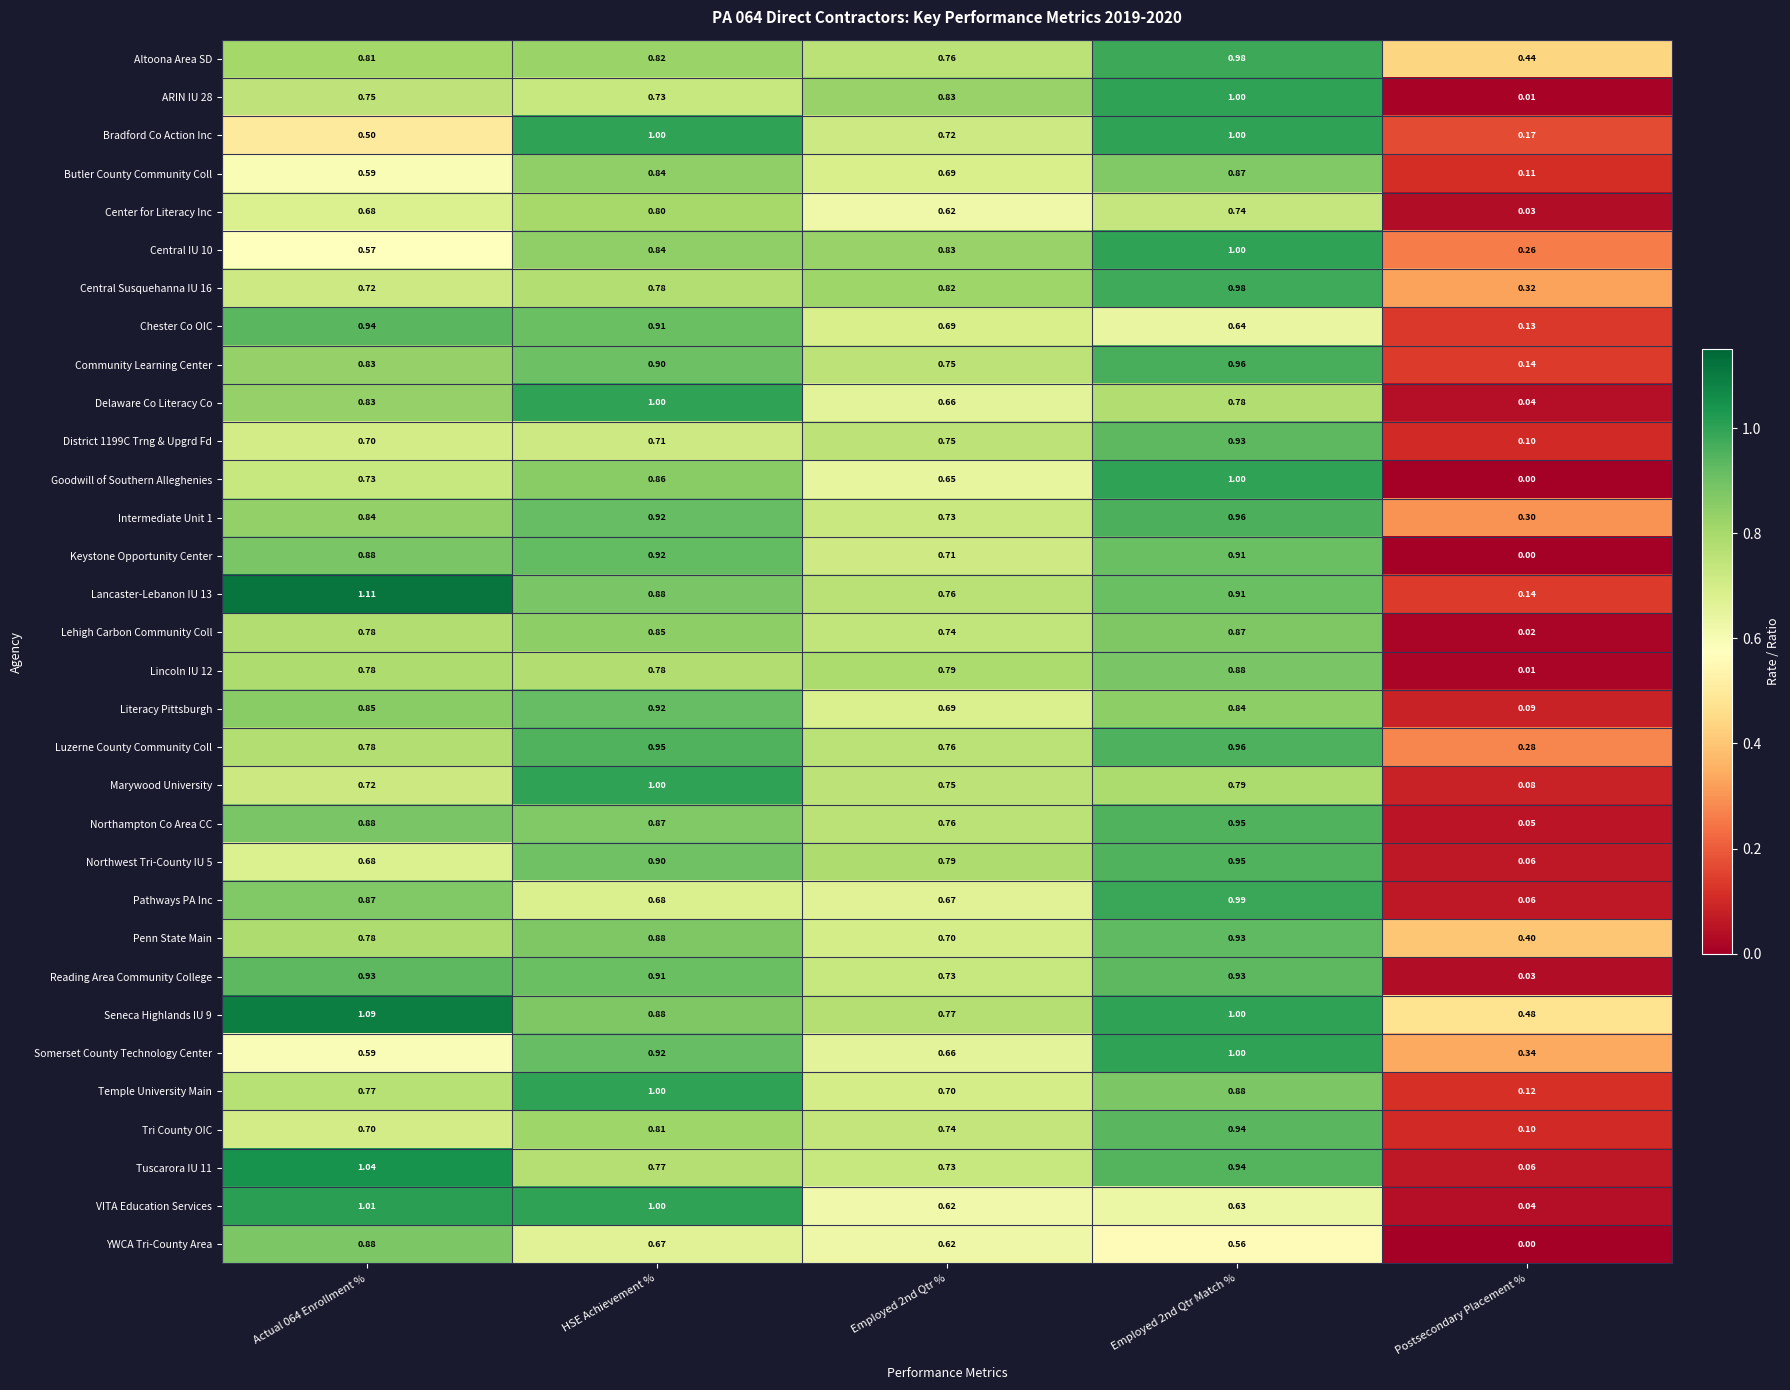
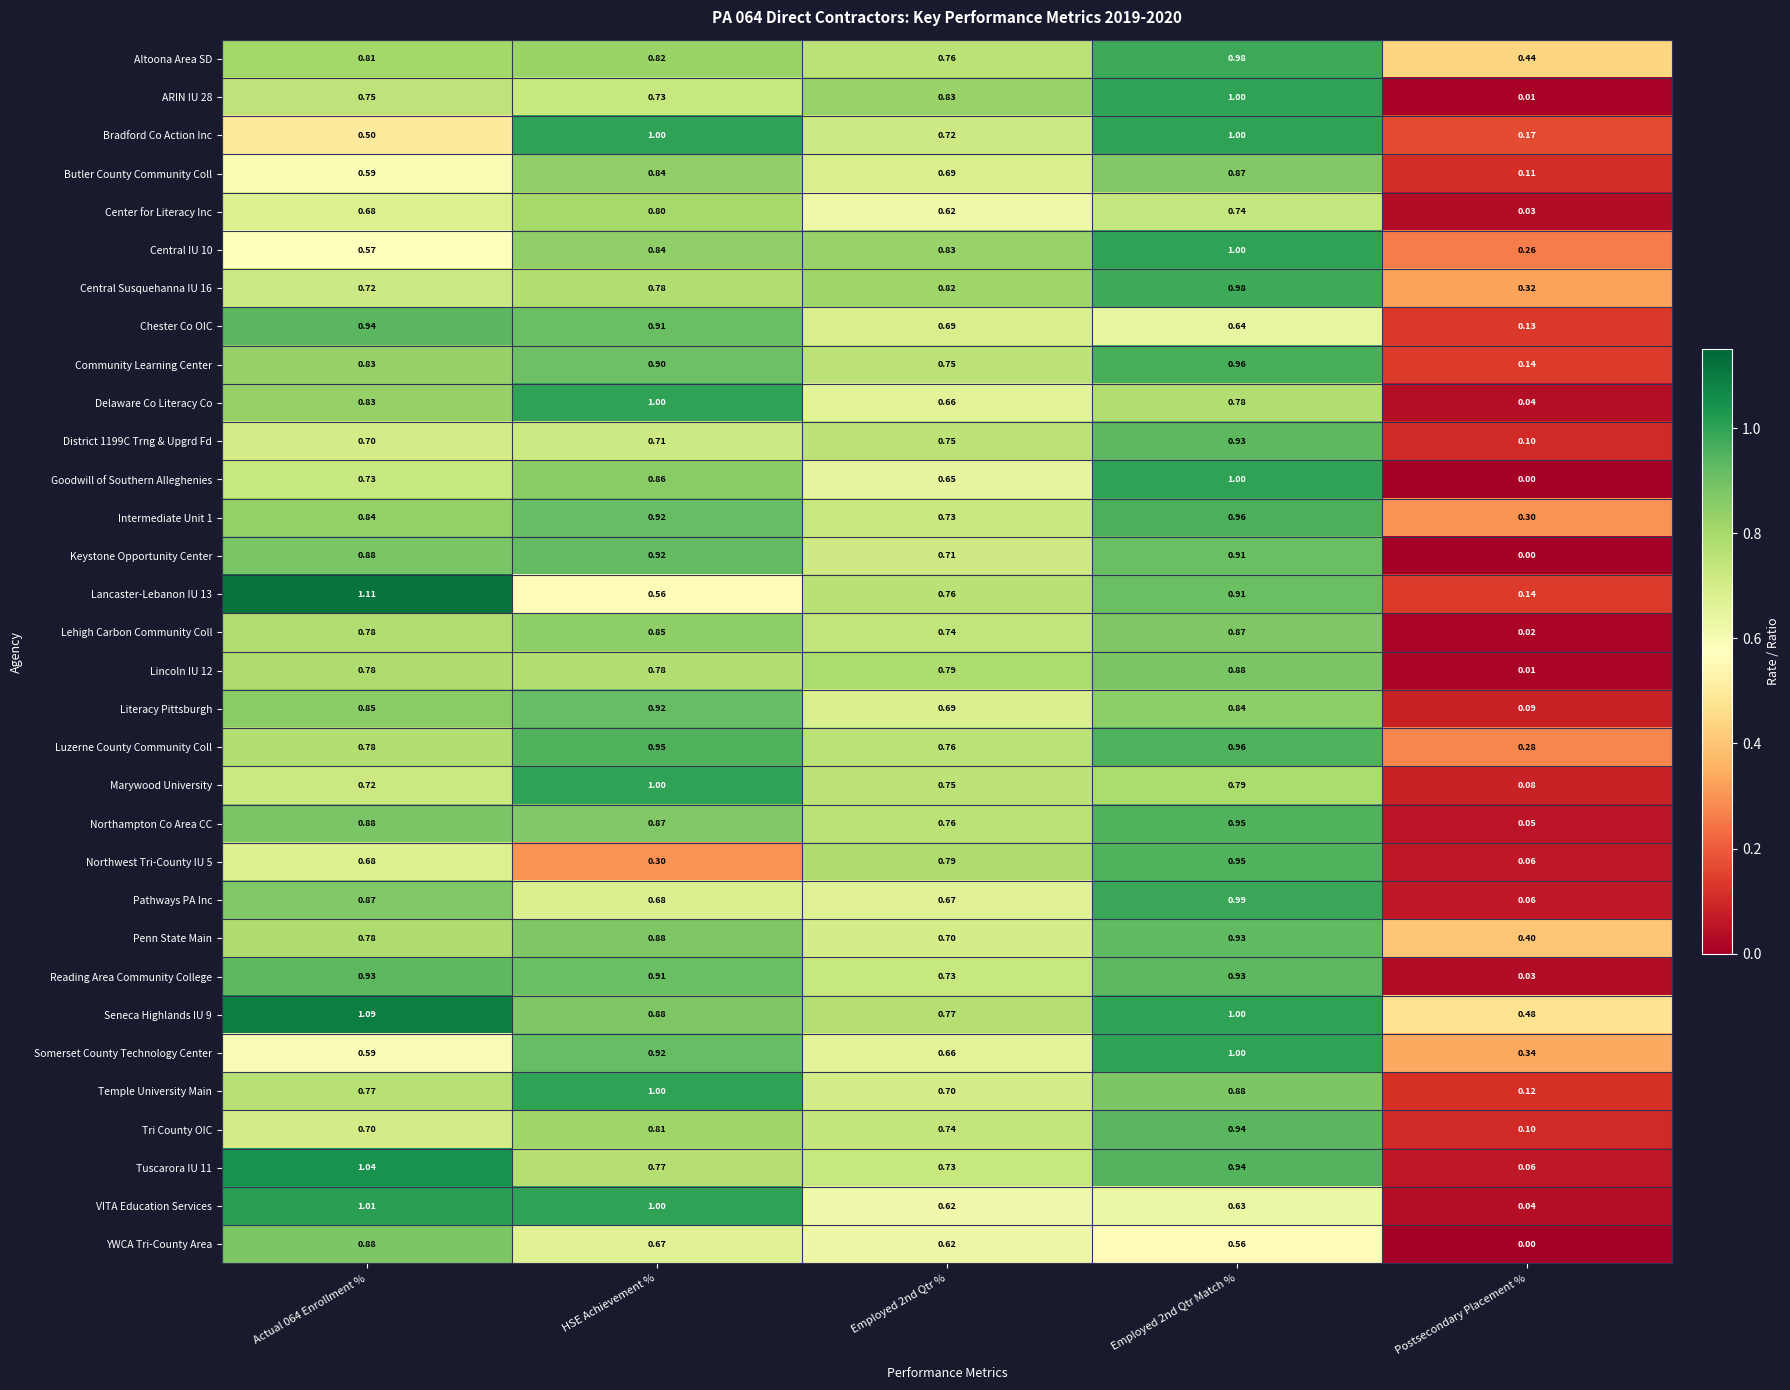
  {
    "Altoona Area SD": {
      "Actual 064 Enrollment %": 0.81,
      "HSE Achievement %": 0.82,
      "Employed 2nd Qtr %": 0.76,
      "Employed 2nd Qtr Match %": 0.98,
      "Postsecondary Placement %": 0.44
    },
    "ARIN IU 28": {
      "Actual 064 Enrollment %": 0.75,
      "HSE Achievement %": 0.73,
      "Employed 2nd Qtr %": 0.83,
      "Employed 2nd Qtr Match %": 1.00,
      "Postsecondary Placement %": 0.01
    },
    "Bradford Co Action Inc": {
      "Actual 064 Enrollment %": 0.50,
      "HSE Achievement %": 1.00,
      "Employed 2nd Qtr %": 0.72,
      "Employed 2nd Qtr Match %": 1.00,
      "Postsecondary Placement %": 0.17
    },
    "Butler County Community Coll": {
      "Actual 064 Enrollment %": 0.59,
      "HSE Achievement %": 0.84,
      "Employed 2nd Qtr %": 0.69,
      "Employed 2nd Qtr Match %": 0.87,
      "Postsecondary Placement %": 0.11
    },
    "Center for Literacy Inc": {
      "Actual 064 Enrollment %": 0.68,
      "HSE Achievement %": 0.80,
      "Employed 2nd Qtr %": 0.62,
      "Employed 2nd Qtr Match %": 0.74,
      "Postsecondary Placement %": 0.03
    },
    "Central IU 10": {
      "Actual 064 Enrollment %": 0.57,
      "HSE Achievement %": 0.84,
      "Employed 2nd Qtr %": 0.83,
      "Employed 2nd Qtr Match %": 1.00,
      "Postsecondary Placement %": 0.26
    },
    "Central Susquehanna IU 16": {
      "Actual 064 Enrollment %": 0.72,
      "HSE Achievement %": 0.78,
      "Employed 2nd Qtr %": 0.82,
      "Employed 2nd Qtr Match %": 0.98,
      "Postsecondary Placement %": 0.32
    },
    "Chester Co OIC": {
      "Actual 064 Enrollment %": 0.94,
      "HSE Achievement %": 0.91,
      "Employed 2nd Qtr %": 0.69,
      "Employed 2nd Qtr Match %": 0.64,
      "Postsecondary Placement %": 0.13
    },
    "Community Learning Center": {
      "Actual 064 Enrollment %": 0.83,
      "HSE Achievement %": 0.90,
      "Employed 2nd Qtr %": 0.75,
      "Employed 2nd Qtr Match %": 0.96,
      "Postsecondary Placement %": 0.14
    },
    "Delaware Co Literacy Co": {
      "Actual 064 Enrollment %": 0.83,
      "HSE Achievement %": 1.00,
      "Employed 2nd Qtr %": 0.66,
      "Employed 2nd Qtr Match %": 0.78,
      "Postsecondary Placement %": 0.04
    },
    "District 1199C Trng & Upgrd Fd": {
      "Actual 064 Enrollment %": 0.70,
      "HSE Achievement %": 0.71,
      "Employed 2nd Qtr %": 0.75,
      "Employed 2nd Qtr Match %": 0.93,
      "Postsecondary Placement %": 0.10
    },
    "Goodwill of Southern Alleghenies": {
      "Actual 064 Enrollment %": 0.73,
      "HSE Achievement %": 0.86,
      "Employed 2nd Qtr %": 0.65,
      "Employed 2nd Qtr Match %": 1.00,
      "Postsecondary Placement %": 0.00
    },
    "Intermediate Unit 1": {
      "Actual 064 Enrollment %": 0.84,
      "HSE Achievement %": 0.92,
      "Employed 2nd Qtr %": 0.73,
      "Employed 2nd Qtr Match %": 0.96,
      "Postsecondary Placement %": 0.30
    },
    "Keystone Opportunity Center": {
      "Actual 064 Enrollment %": 0.88,
      "HSE Achievement %": 0.92,
      "Employed 2nd Qtr %": 0.71,
      "Employed 2nd Qtr Match %": 0.91,
      "Postsecondary Placement %": 0.00
    },
    "Lancaster-Lebanon IU 13": {
      "Actual 064 Enrollment %": 1.11,
-     "HSE Achievement %": 0.88,
+     "HSE Achievement %": 0.56,
      "Employed 2nd Qtr %": 0.76,
      "Employed 2nd Qtr Match %": 0.91,
      "Postsecondary Placement %": 0.14
    },
    "Lehigh Carbon Community Coll": {
      "Actual 064 Enrollment %": 0.78,
      "HSE Achievement %": 0.85,
      "Employed 2nd Qtr %": 0.74,
      "Employed 2nd Qtr Match %": 0.87,
      "Postsecondary Placement %": 0.02
    },
    "Lincoln IU 12": {
      "Actual 064 Enrollment %": 0.78,
      "HSE Achievement %": 0.78,
      "Employed 2nd Qtr %": 0.79,
      "Employed 2nd Qtr Match %": 0.88,
      "Postsecondary Placement %": 0.01
    },
    "Literacy Pittsburgh": {
      "Actual 064 Enrollment %": 0.85,
      "HSE Achievement %": 0.92,
      "Employed 2nd Qtr %": 0.69,
      "Employed 2nd Qtr Match %": 0.84,
      "Postsecondary Placement %": 0.09
    },
    "Luzerne County Community Coll": {
      "Actual 064 Enrollment %": 0.78,
      "HSE Achievement %": 0.95,
      "Employed 2nd Qtr %": 0.76,
      "Employed 2nd Qtr Match %": 0.96,
      "Postsecondary Placement %": 0.28
    },
    "Marywood University": {
      "Actual 064 Enrollment %": 0.72,
      "HSE Achievement %": 1.00,
      "Employed 2nd Qtr %": 0.75,
      "Employed 2nd Qtr Match %": 0.79,
      "Postsecondary Placement %": 0.08
    },
    "Northampton Co Area CC": {
      "Actual 064 Enrollment %": 0.88,
      "HSE Achievement %": 0.87,
      "Employed 2nd Qtr %": 0.76,
      "Employed 2nd Qtr Match %": 0.95,
      "Postsecondary Placement %": 0.05
    },
    "Northwest Tri-County IU 5": {
      "Actual 064 Enrollment %": 0.68,
-     "HSE Achievement %": 0.90,
+     "HSE Achievement %": 0.30,
      "Employed 2nd Qtr %": 0.79,
      "Employed 2nd Qtr Match %": 0.95,
      "Postsecondary Placement %": 0.06
    },
    "Pathways PA Inc": {
      "Actual 064 Enrollment %": 0.87,
      "HSE Achievement %": 0.68,
      "Employed 2nd Qtr %": 0.67,
      "Employed 2nd Qtr Match %": 0.99,
      "Postsecondary Placement %": 0.06
    },
    "Penn State Main": {
      "Actual 064 Enrollment %": 0.78,
      "HSE Achievement %": 0.88,
      "Employed 2nd Qtr %": 0.70,
      "Employed 2nd Qtr Match %": 0.93,
      "Postsecondary Placement %": 0.40
    },
    "Reading Area Community College": {
      "Actual 064 Enrollment %": 0.93,
      "HSE Achievement %": 0.91,
      "Employed 2nd Qtr %": 0.73,
      "Employed 2nd Qtr Match %": 0.93,
      "Postsecondary Placement %": 0.03
    },
    "Seneca Highlands IU 9": {
      "Actual 064 Enrollment %": 1.09,
      "HSE Achievement %": 0.88,
      "Employed 2nd Qtr %": 0.77,
      "Employed 2nd Qtr Match %": 1.00,
      "Postsecondary Placement %": 0.48
    },
    "Somerset County Technology Center": {
      "Actual 064 Enrollment %": 0.59,
      "HSE Achievement %": 0.92,
      "Employed 2nd Qtr %": 0.66,
      "Employed 2nd Qtr Match %": 1.00,
      "Postsecondary Placement %": 0.34
    },
    "Temple University Main": {
      "Actual 064 Enrollment %": 0.77,
      "HSE Achievement %": 1.00,
      "Employed 2nd Qtr %": 0.70,
      "Employed 2nd Qtr Match %": 0.88,
      "Postsecondary Placement %": 0.12
    },
    "Tri County OIC": {
      "Actual 064 Enrollment %": 0.70,
      "HSE Achievement %": 0.81,
      "Employed 2nd Qtr %": 0.74,
      "Employed 2nd Qtr Match %": 0.94,
      "Postsecondary Placement %": 0.10
    },
    "Tuscarora IU 11": {
      "Actual 064 Enrollment %": 1.04,
      "HSE Achievement %": 0.77,
      "Employed 2nd Qtr %": 0.73,
      "Employed 2nd Qtr Match %": 0.94,
      "Postsecondary Placement %": 0.06
    },
    "VITA Education Services": {
      "Actual 064 Enrollment %": 1.01,
      "HSE Achievement %": 1.00,
      "Employed 2nd Qtr %": 0.62,
      "Employed 2nd Qtr Match %": 0.63,
      "Postsecondary Placement %": 0.04
    },
    "YWCA Tri-County Area": {
      "Actual 064 Enrollment %": 0.88,
      "HSE Achievement %": 0.67,
      "Employed 2nd Qtr %": 0.62,
      "Employed 2nd Qtr Match %": 0.56,
      "Postsecondary Placement %": 0.00
    }
  }
